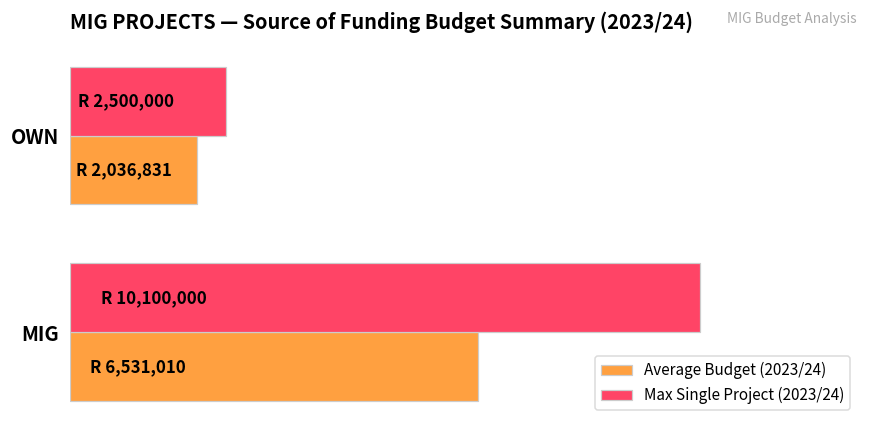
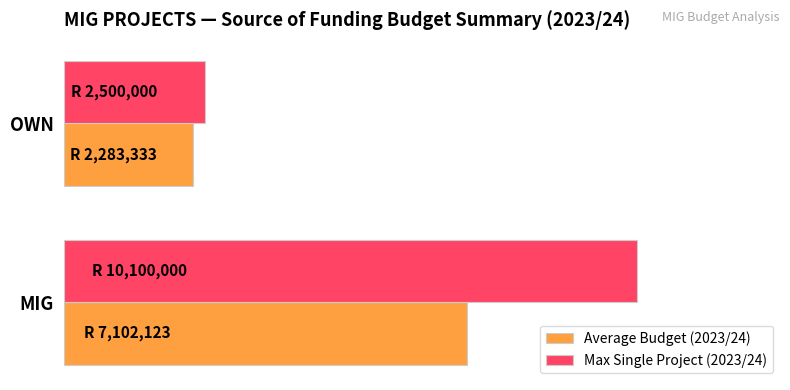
  {
    "Average Budget (2023/24)": {
-     "OWN": "2,036,831",
-     "MIG": "6,531,010"
+     "OWN": "2,283,333",
+     "MIG": "7,102,123"
    },
    "Max Single Project (2023/24)": {
      "OWN": "2,500,000",
      "MIG": "10,100,000"
    }
  }
